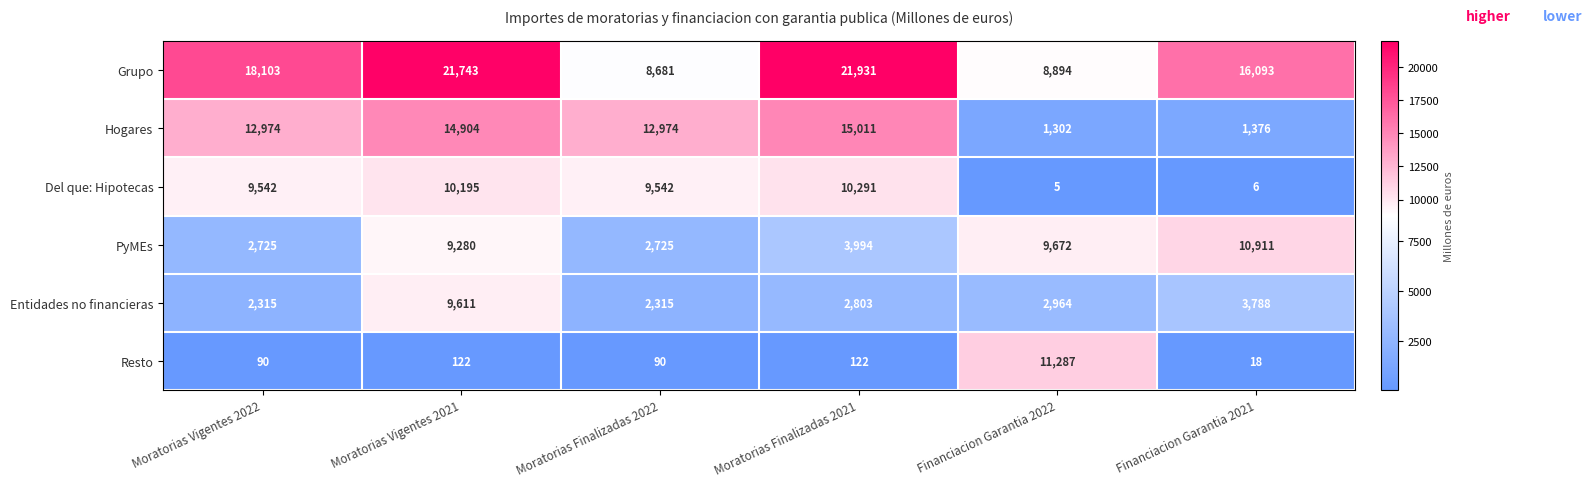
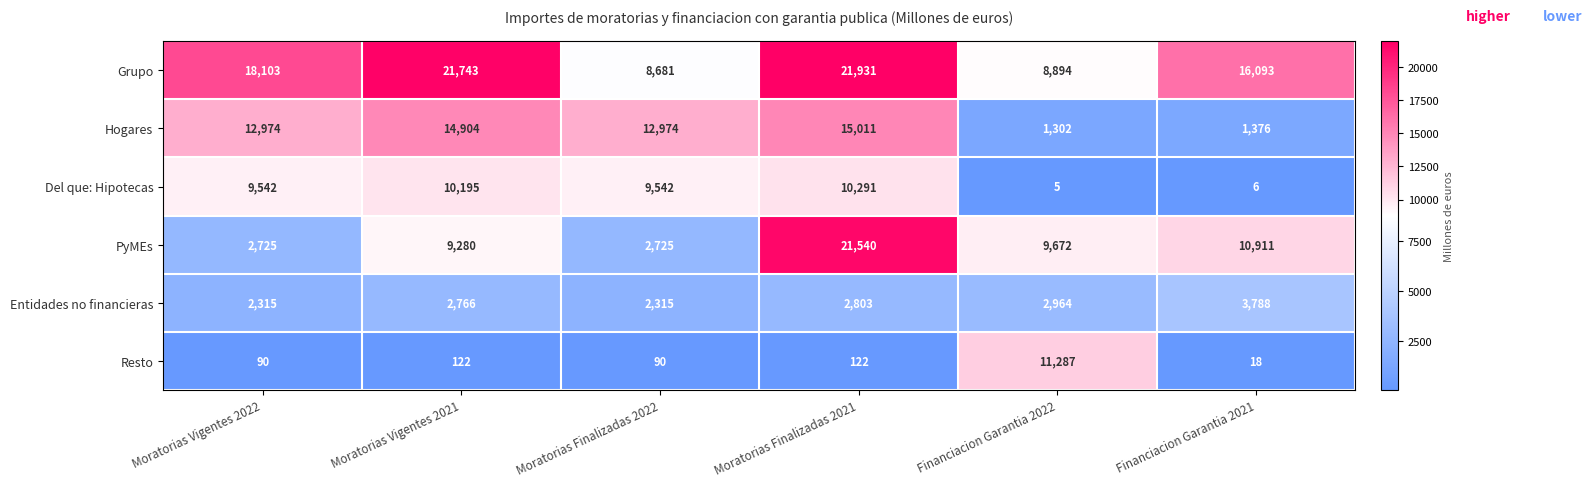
  {
    "Grupo": {
      "Moratorias Vigentes 2022": "18,103",
      "Moratorias Vigentes 2021": "21,743",
      "Moratorias Finalizadas 2022": "8,681",
      "Moratorias Finalizadas 2021": "21,931",
      "Financiacion Garantia 2022": "8,894",
      "Financiacion Garantia 2021": "16,093"
    },
    "Hogares": {
      "Moratorias Vigentes 2022": "12,974",
      "Moratorias Vigentes 2021": "14,904",
      "Moratorias Finalizadas 2022": "12,974",
      "Moratorias Finalizadas 2021": "15,011",
      "Financiacion Garantia 2022": "1,302",
      "Financiacion Garantia 2021": "1,376"
    },
    "Del que: Hipotecas": {
      "Moratorias Vigentes 2022": "9,542",
      "Moratorias Vigentes 2021": "10,195",
      "Moratorias Finalizadas 2022": "9,542",
      "Moratorias Finalizadas 2021": "10,291",
      "Financiacion Garantia 2022": "5",
      "Financiacion Garantia 2021": "6"
    },
    "PyMEs": {
      "Moratorias Vigentes 2022": "2,725",
      "Moratorias Vigentes 2021": "9,280",
      "Moratorias Finalizadas 2022": "2,725",
-     "Moratorias Finalizadas 2021": "3,994",
+     "Moratorias Finalizadas 2021": "21,540",
      "Financiacion Garantia 2022": "9,672",
      "Financiacion Garantia 2021": "10,911"
    },
    "Entidades no financieras": {
      "Moratorias Vigentes 2022": "2,315",
-     "Moratorias Vigentes 2021": "9,611",
+     "Moratorias Vigentes 2021": "2,766",
      "Moratorias Finalizadas 2022": "2,315",
      "Moratorias Finalizadas 2021": "2,803",
      "Financiacion Garantia 2022": "2,964",
      "Financiacion Garantia 2021": "3,788"
    },
    "Resto": {
      "Moratorias Vigentes 2022": "90",
      "Moratorias Vigentes 2021": "122",
      "Moratorias Finalizadas 2022": "90",
      "Moratorias Finalizadas 2021": "122",
      "Financiacion Garantia 2022": "11,287",
      "Financiacion Garantia 2021": "18"
    }
  }
